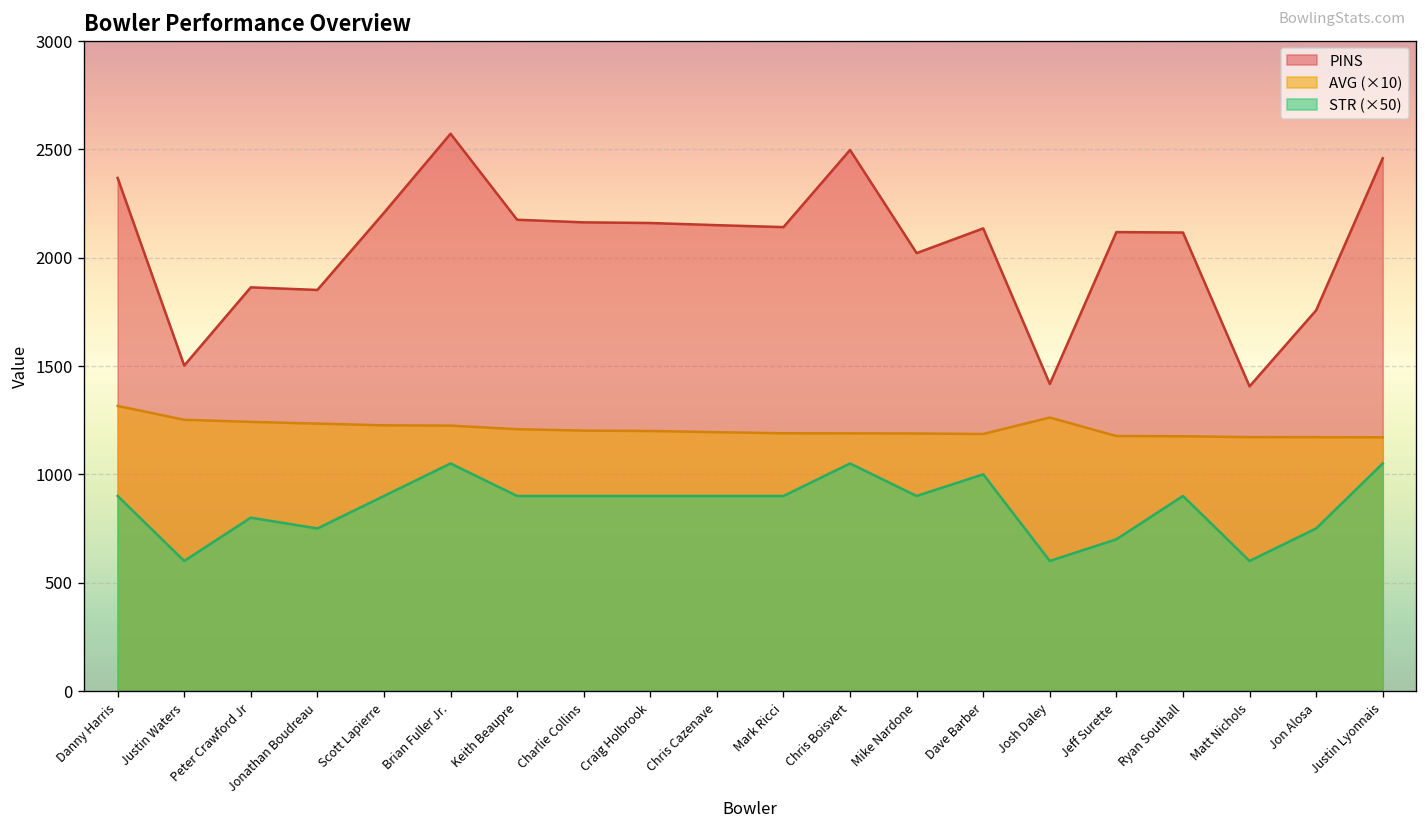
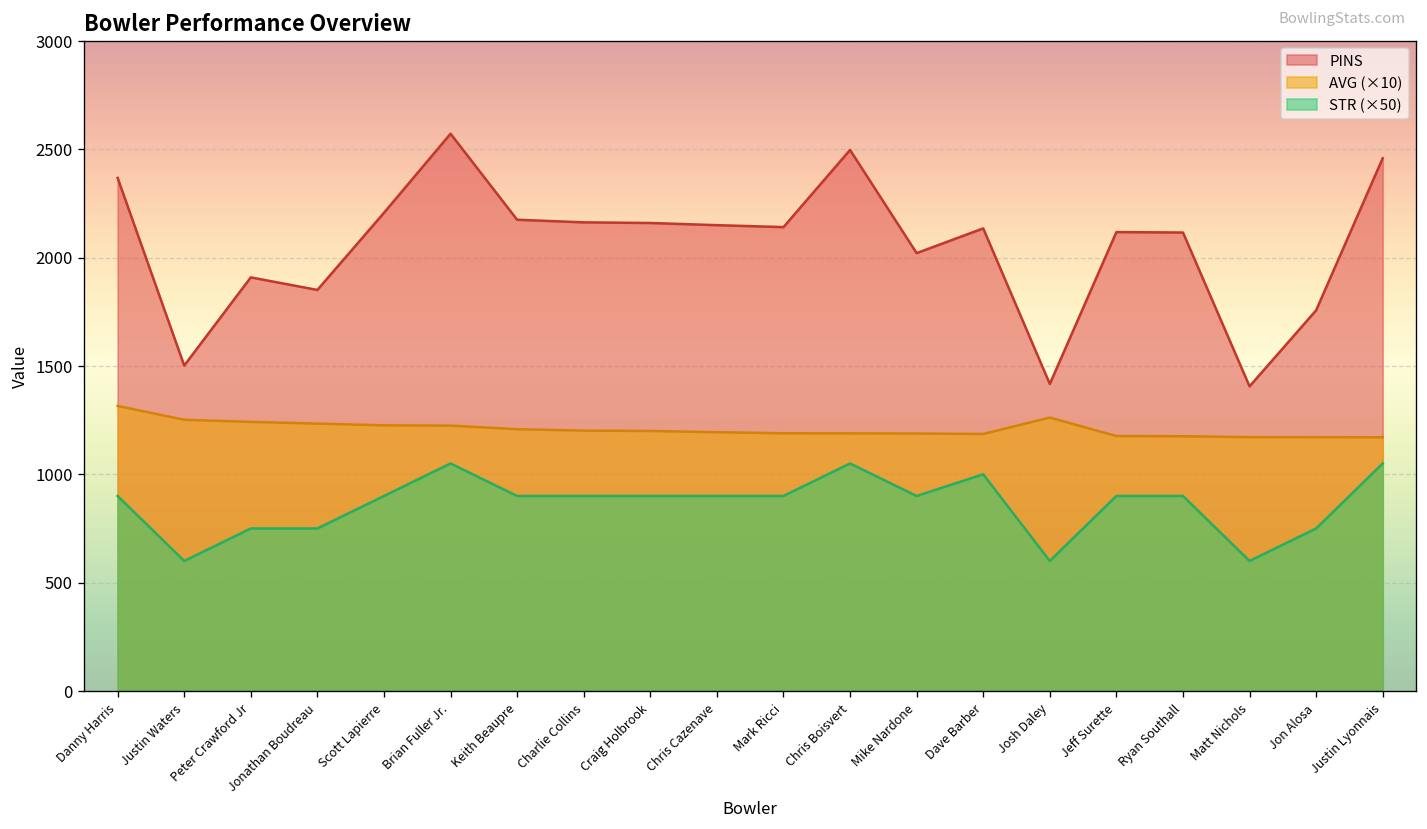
  {
    "PINS": {
      "Danny Harris": 2370,
      "Justin Waters": 1500,
-     "Peter Crawford Jr": 1860,
+     "Peter Crawford Jr": 1910,
      "Jonathan Boudreau": 1850,
      "Scott Lapierre": 2210,
      "Brian Fuller Jr.": 2570,
      "Keith Beaupre": 2180,
      "Charlie Collins": 2160,
      "Craig Holbrook": 2160,
      "Chris Cazenave": 2150,
      "Mark Ricci": 2140,
      "Chris Boisvert": 2500,
      "Mike Nardone": 2020,
      "Dave Barber": 2140,
      "Josh Daley": 1420,
      "Jeff Surette": 2120,
      "Ryan Southall": 2120,
      "Matt Nichols": 1410,
      "Jon Alosa": 1760,
      "Justin Lyonnais": 2460
    },
    "AVG (×10)": {
      "Danny Harris": 1320,
      "Justin Waters": 1250,
      "Peter Crawford Jr": 1240,
      "Jonathan Boudreau": 1230,
      "Scott Lapierre": 1230,
      "Brian Fuller Jr.": 1220,
      "Keith Beaupre": 1210,
      "Charlie Collins": 1200,
      "Craig Holbrook": 1200,
      "Chris Cazenave": 1190,
      "Mark Ricci": 1190,
      "Chris Boisvert": 1190,
      "Mike Nardone": 1190,
      "Dave Barber": 1190,
      "Josh Daley": 1260,
      "Jeff Surette": 1180,
      "Ryan Southall": 1180,
      "Matt Nichols": 1170,
      "Jon Alosa": 1170,
      "Justin Lyonnais": 1170
    },
    "STR (×50)": {
      "Danny Harris": 900,
      "Justin Waters": 600,
-     "Peter Crawford Jr": 800,
+     "Peter Crawford Jr": 750,
      "Jonathan Boudreau": 750,
      "Scott Lapierre": 900,
      "Brian Fuller Jr.": 1050,
      "Keith Beaupre": 900,
      "Charlie Collins": 900,
      "Craig Holbrook": 900,
      "Chris Cazenave": 900,
      "Mark Ricci": 900,
      "Chris Boisvert": 1050,
      "Mike Nardone": 900,
      "Dave Barber": 1000,
      "Josh Daley": 600,
-     "Jeff Surette": 700,
+     "Jeff Surette": 900,
      "Ryan Southall": 900,
      "Matt Nichols": 600,
      "Jon Alosa": 750,
      "Justin Lyonnais": 1050
    }
  }
